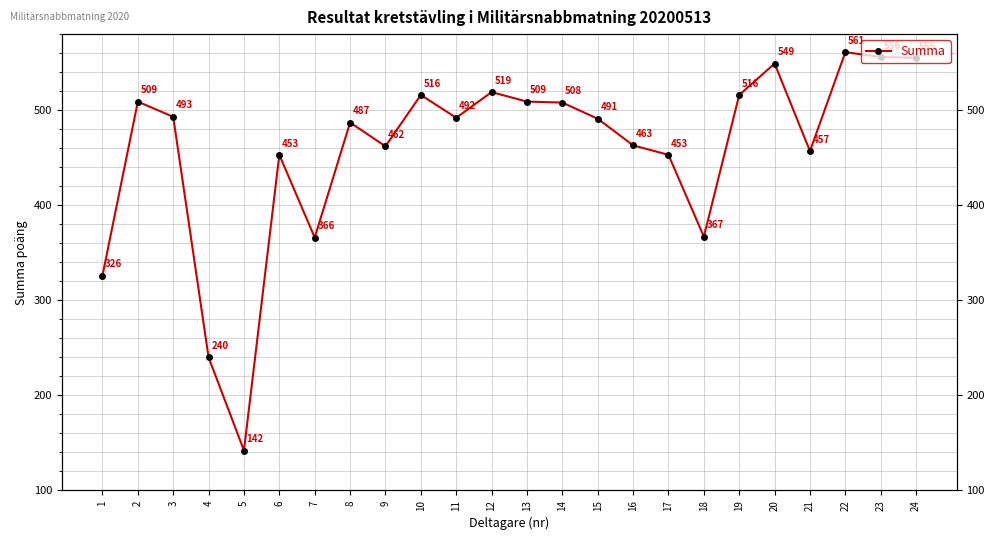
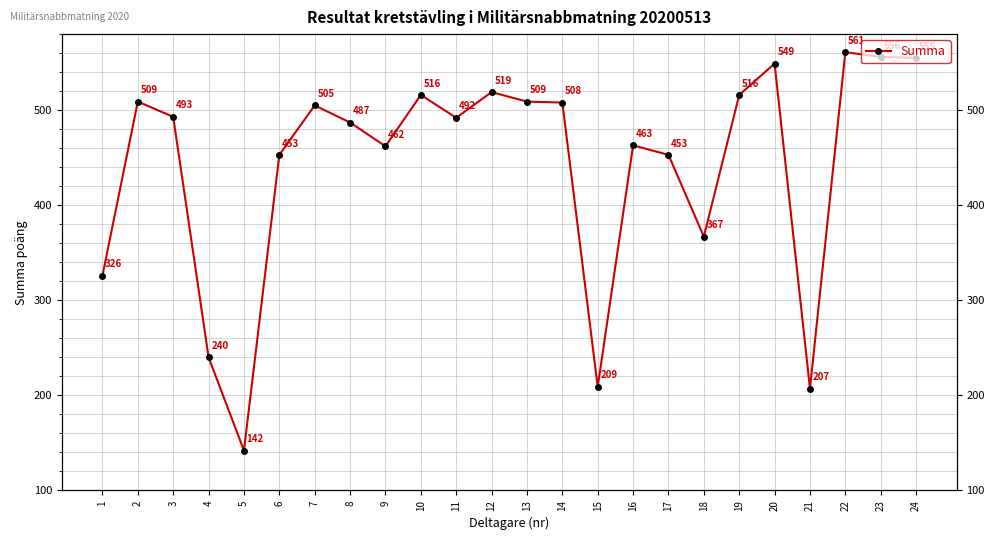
  {
    "1": 326,
    "2": 509,
    "3": 493,
    "4": 240,
    "5": 142,
    "6": 453,
-   "7": 366,
+   "7": 505,
    "8": 487,
    "9": 462,
    "10": 516,
    "11": 492,
    "12": 519,
    "13": 509,
    "14": 508,
-   "15": 491,
+   "15": 209,
    "16": 463,
    "17": 453,
    "18": 367,
    "19": 516,
    "20": 549,
-   "21": 457
+   "21": 207
  }
